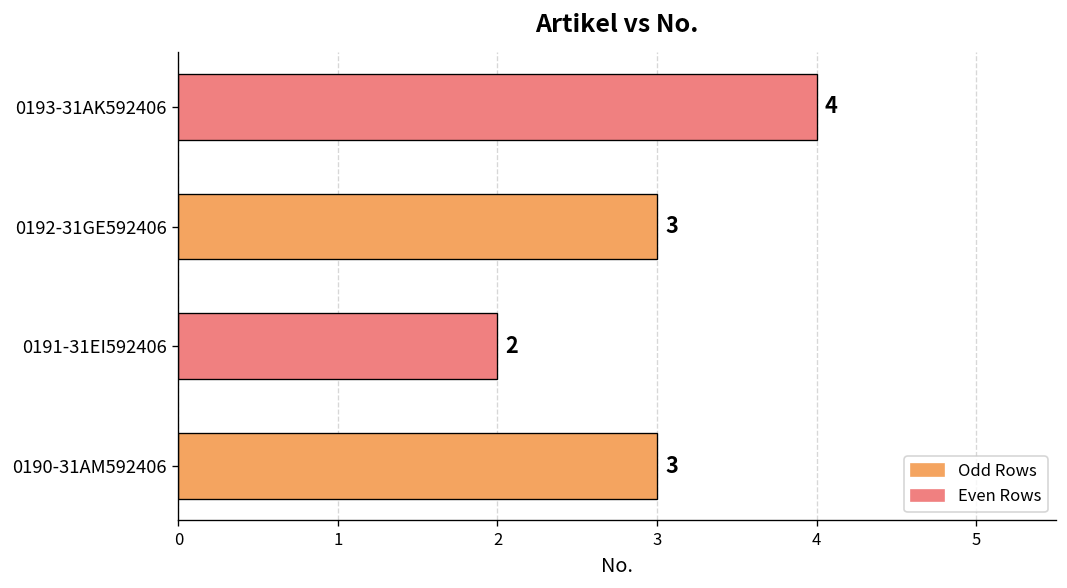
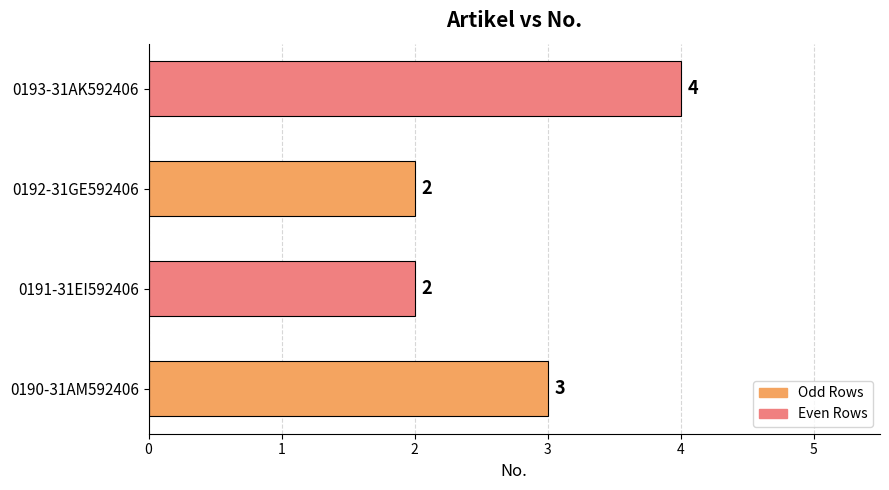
  {
    "0193-31AK592406": 4,
-   "0192-31GE592406": 3,
+   "0192-31GE592406": 2,
    "0191-31EI592406": 2,
    "0190-31AM592406": 3
  }
